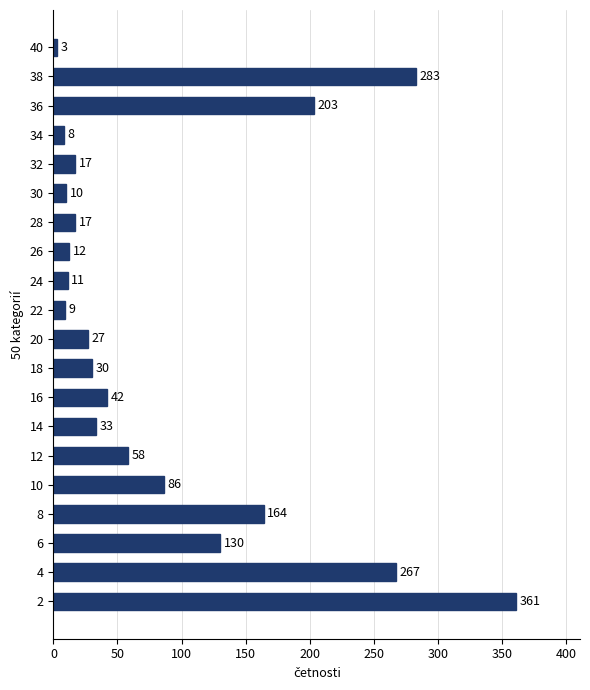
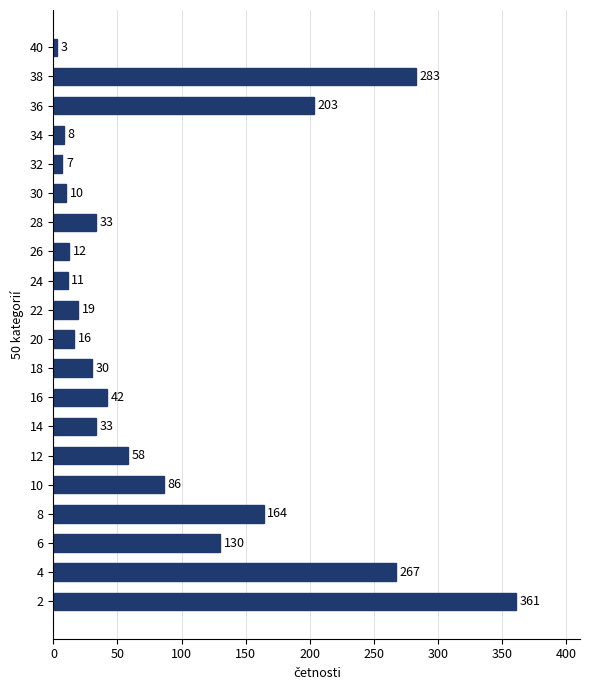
  {
    "40": 3,
    "38": 283,
    "36": 203,
    "34": 8,
-   "32": 17,
+   "32": 7,
    "30": 10,
-   "28": 17,
+   "28": 33,
    "26": 12,
    "24": 11,
-   "22": 9,
-   "20": 27,
+   "22": 19,
+   "20": 16,
    "18": 30,
    "16": 42,
    "14": 33,
    "12": 58,
    "10": 86,
    "8": 164,
    "6": 130,
    "4": 267,
    "2": 361
  }
